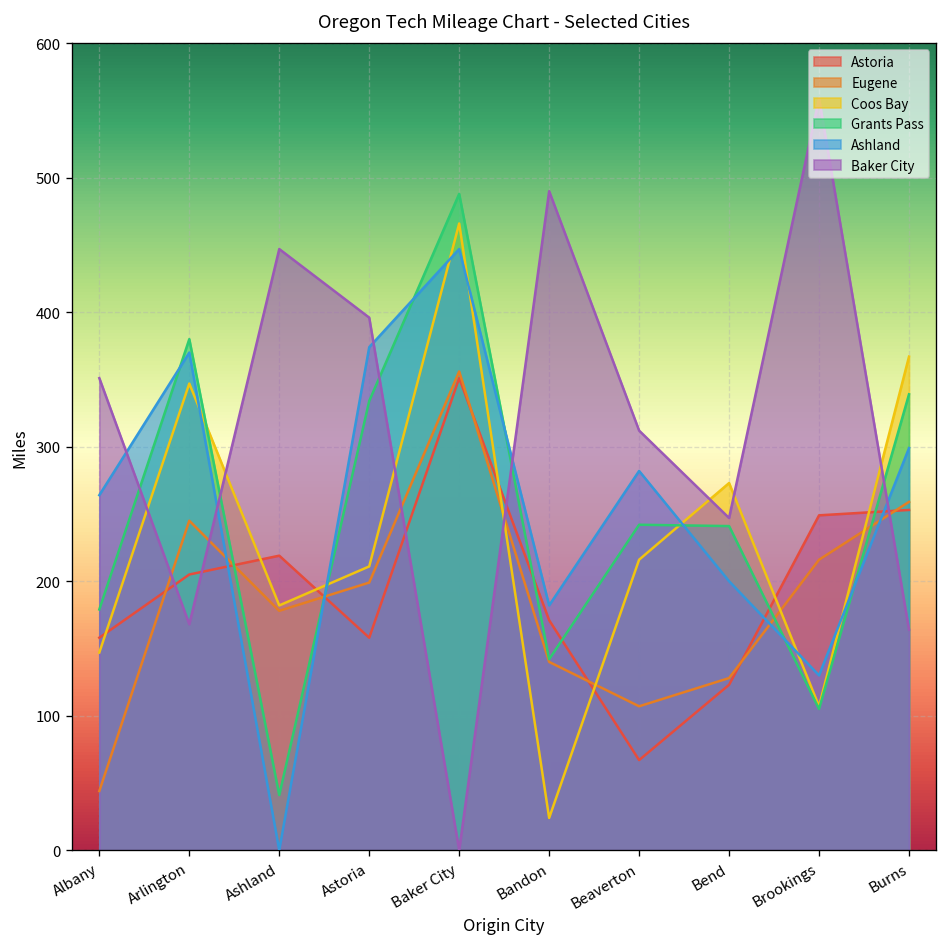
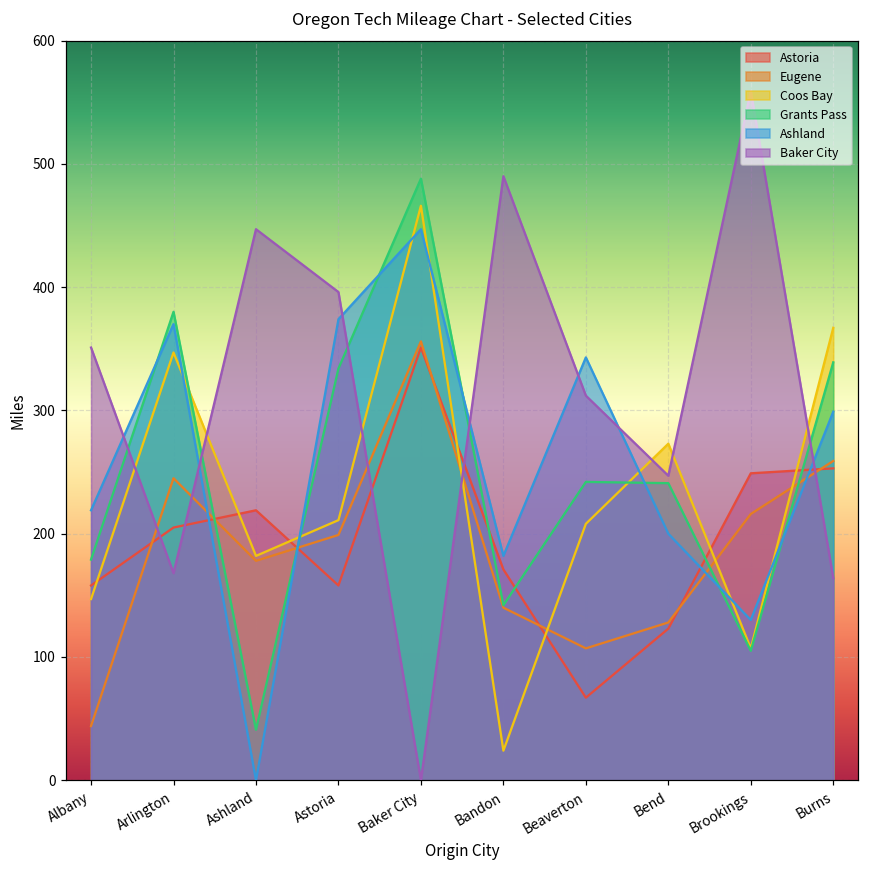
  {
    "Coos Bay": {
      "Albany": 147,
      "Arlington": 347,
      "Ashland": 182,
      "Astoria": 211,
      "Baker City": 466,
      "Bandon": 24,
-     "Beaverton": 216,
+     "Beaverton": 208,
      "Bend": 273,
      "Burns": 367
    },
    "Grants Pass": {
      "Albany": 179,
      "Arlington": 380,
      "Ashland": 41,
      "Astoria": 334,
      "Baker City": 488,
      "Beaverton": 242,
      "Bend": 241,
      "Burns": 339
    },
    "Ashland": {
-     "Albany": 264,
+     "Albany": 219,
      "Arlington": 370,
      "Ashland": 0,
      "Astoria": 374,
      "Baker City": 447,
      "Bandon": 182,
-     "Beaverton": 282,
+     "Beaverton": 343,
      "Bend": 200,
      "Brookings": 130,
      "Burns": 299
    },
    "Baker City": {
      "Albany": 351,
      "Arlington": 168,
      "Ashland": 447,
      "Astoria": 396,
      "Baker City": 0,
      "Bandon": 490,
      "Beaverton": 312,
      "Bend": 247,
      "Burns": 164
    }
  }
